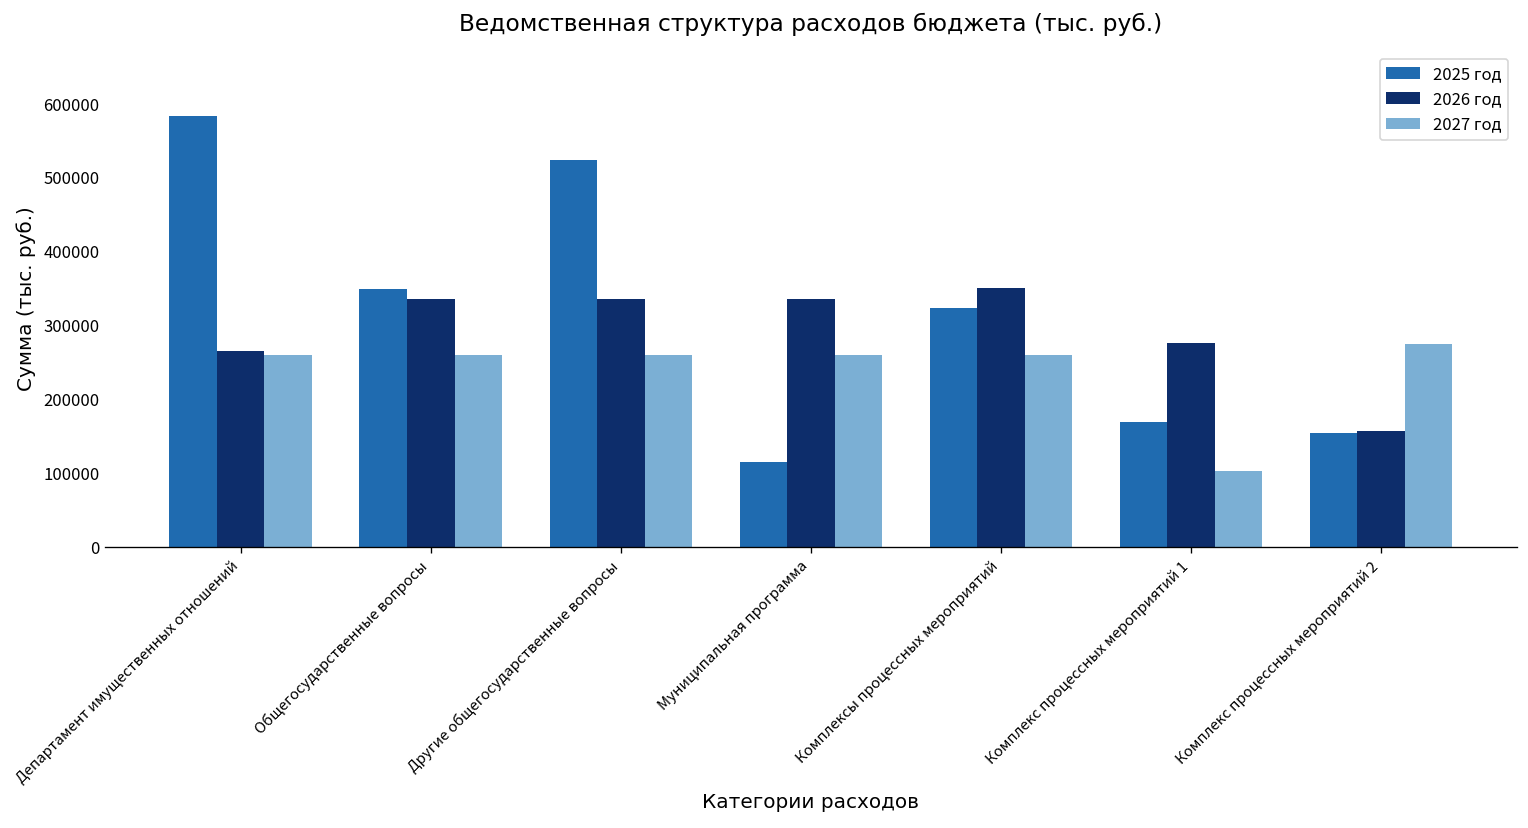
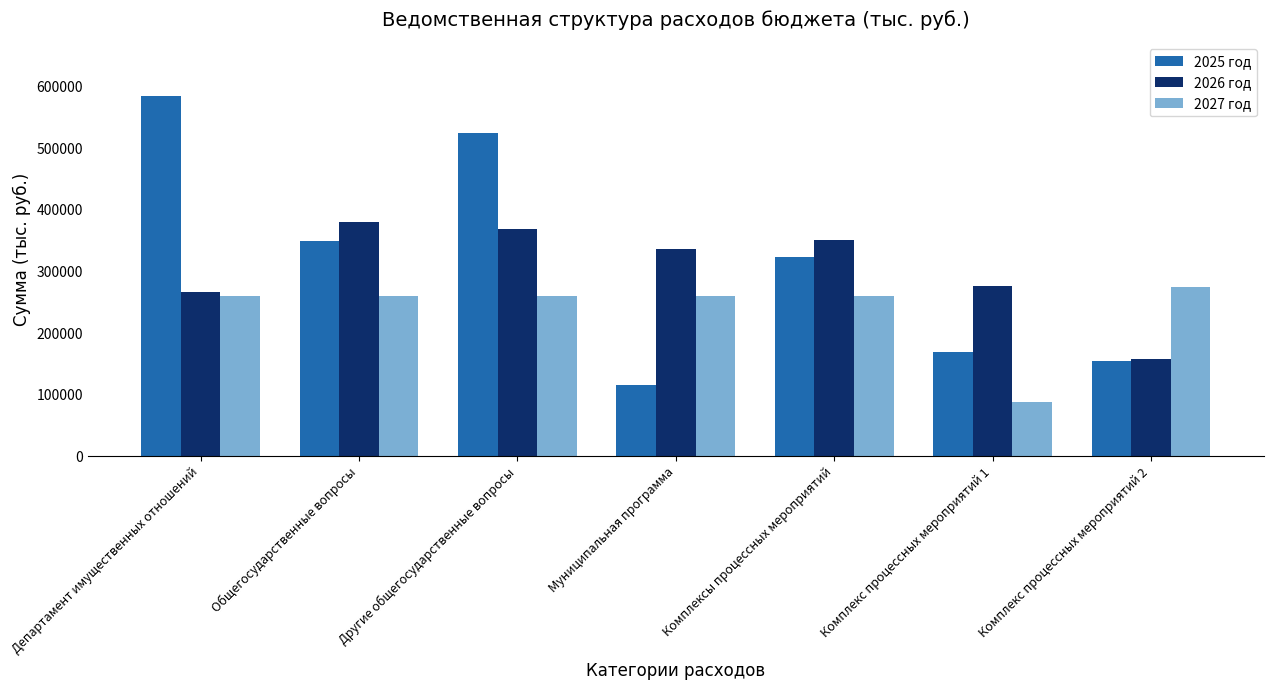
  {
    "2025 год": {
      "Департамент имущественных отношений": 580000,
      "Общегосударственные вопросы": 350000,
      "Другие общегосударственные вопросы": 520000,
      "Муниципальная программа": 120000,
      "Комплексы процессных мероприятий": 320000,
      "Комплекс процессных мероприятий 1": 170000,
      "Комплекс процессных мероприятий 2": 150000
    },
    "2026 год": {
      "Департамент имущественных отношений": 270000,
-     "Общегосударственные вопросы": 340000,
-     "Другие общегосударственные вопросы": 340000,
+     "Общегосударственные вопросы": 380000,
+     "Другие общегосударственные вопросы": 370000,
      "Муниципальная программа": 340000,
      "Комплексы процессных мероприятий": 350000,
      "Комплекс процессных мероприятий 1": 280000,
      "Комплекс процессных мероприятий 2": 160000
    },
    "2027 год": {
      "Департамент имущественных отношений": 260000,
      "Общегосударственные вопросы": 260000,
      "Другие общегосударственные вопросы": 260000,
      "Муниципальная программа": 260000,
      "Комплексы процессных мероприятий": 260000,
-     "Комплекс процессных мероприятий 1": 100000,
+     "Комплекс процессных мероприятий 1": 90000,
      "Комплекс процессных мероприятий 2": 280000
    }
  }
